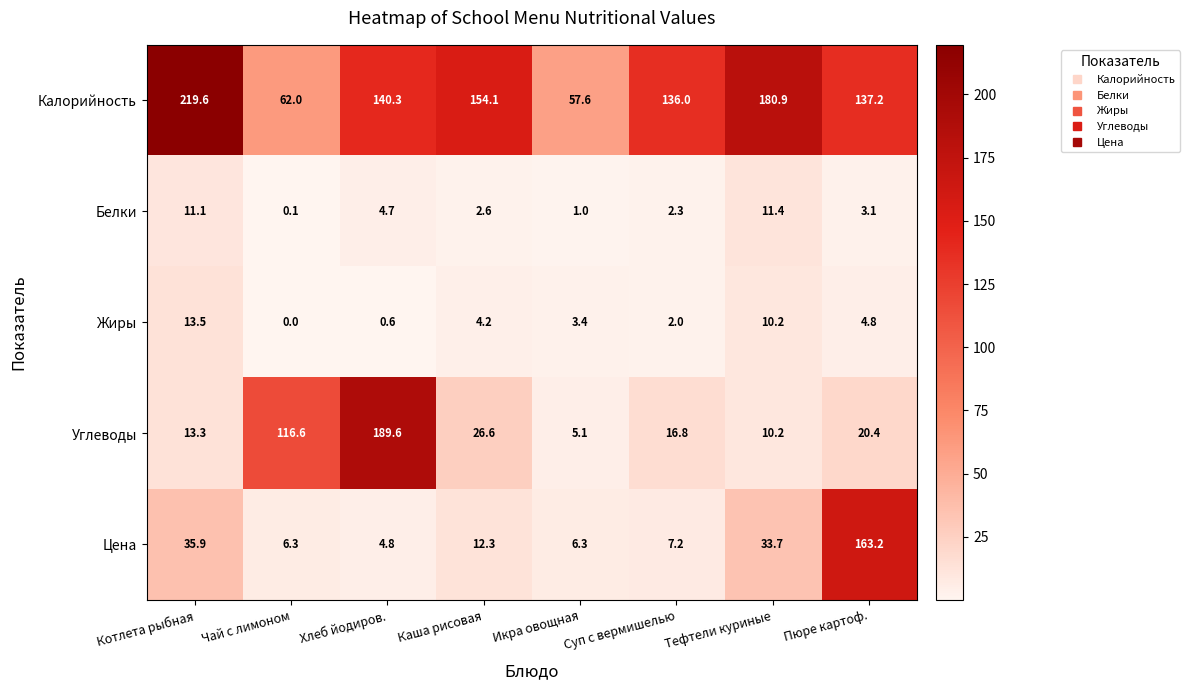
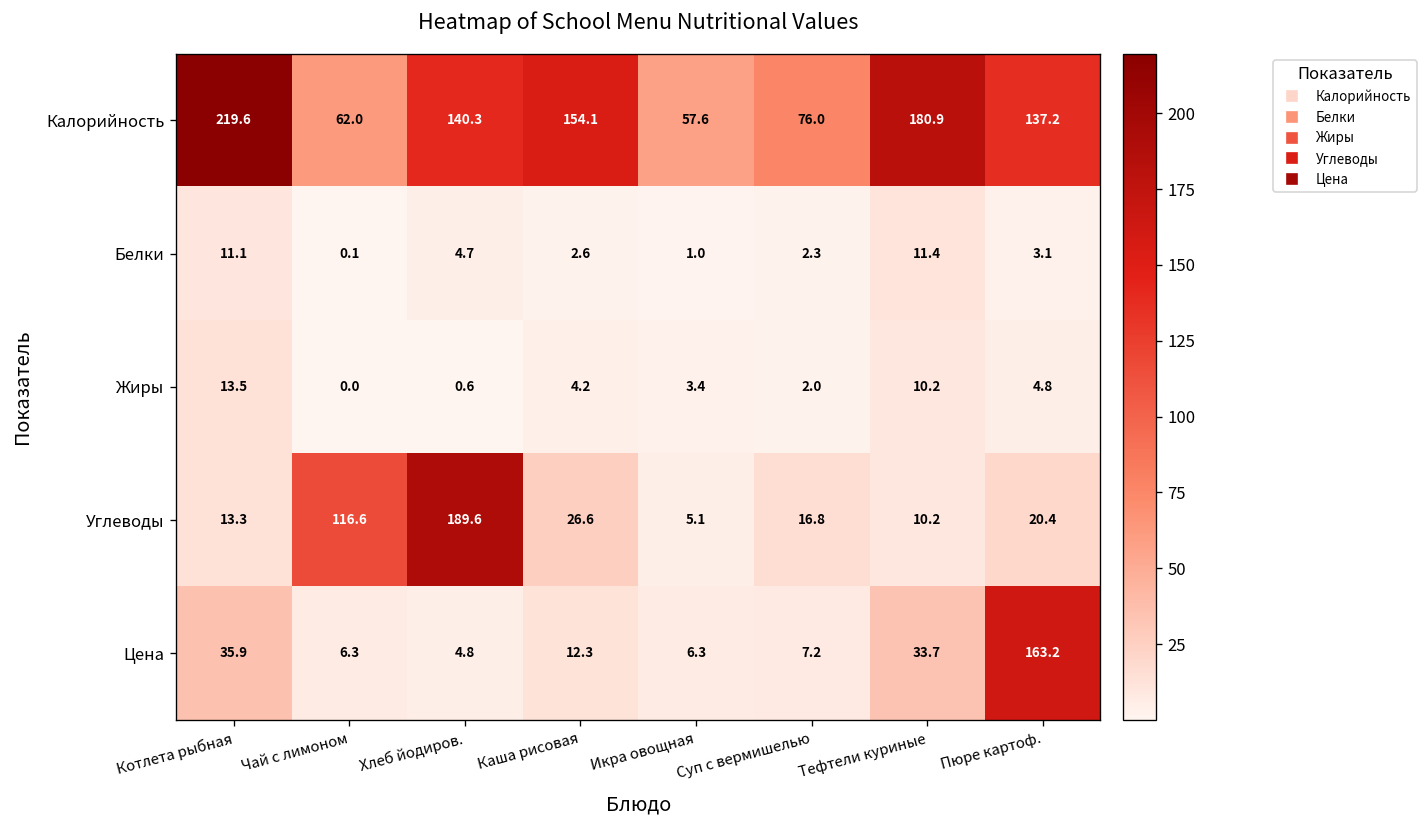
  {
    "Калорийность": {
      "Котлета рыбная": 219.6,
      "Чай с лимоном": 62.0,
      "Хлеб йодиров.": 140.3,
      "Каша рисовая": 154.1,
      "Икра овощная": 57.6,
-     "Суп с вермишелью": 136.0,
+     "Суп с вермишелью": 76.0,
      "Тефтели куриные": 180.9,
      "Пюре картоф.": 137.2
    },
    "Белки": {
      "Котлета рыбная": 11.1,
      "Чай с лимоном": 0.1,
      "Хлеб йодиров.": 4.7,
      "Каша рисовая": 2.6,
      "Икра овощная": 1.0,
      "Суп с вермишелью": 2.3,
      "Тефтели куриные": 11.4,
      "Пюре картоф.": 3.1
    },
    "Жиры": {
      "Котлета рыбная": 13.5,
      "Чай с лимоном": 0.0,
      "Хлеб йодиров.": 0.6,
      "Каша рисовая": 4.2,
      "Икра овощная": 3.4,
      "Суп с вермишелью": 2.0,
      "Тефтели куриные": 10.2,
      "Пюре картоф.": 4.8
    },
    "Углеводы": {
      "Котлета рыбная": 13.3,
      "Чай с лимоном": 116.6,
      "Хлеб йодиров.": 189.6,
      "Каша рисовая": 26.6,
      "Икра овощная": 5.1,
      "Суп с вермишелью": 16.8,
      "Тефтели куриные": 10.2,
      "Пюре картоф.": 20.4
    },
    "Цена": {
      "Котлета рыбная": 35.9,
      "Чай с лимоном": 6.3,
      "Хлеб йодиров.": 4.8,
      "Каша рисовая": 12.3,
      "Икра овощная": 6.3,
      "Суп с вермишелью": 7.2,
      "Тефтели куриные": 33.7,
      "Пюре картоф.": 163.2
    }
  }
